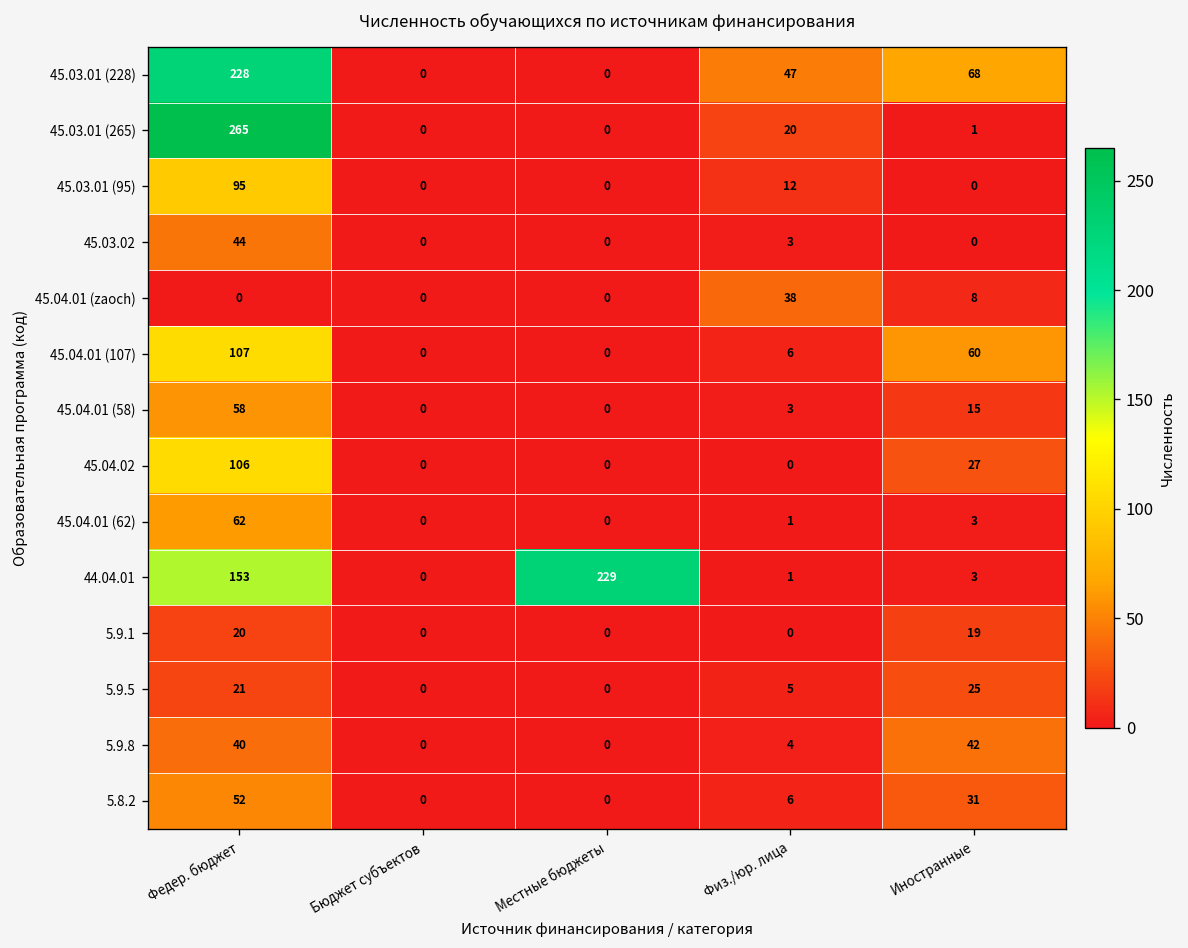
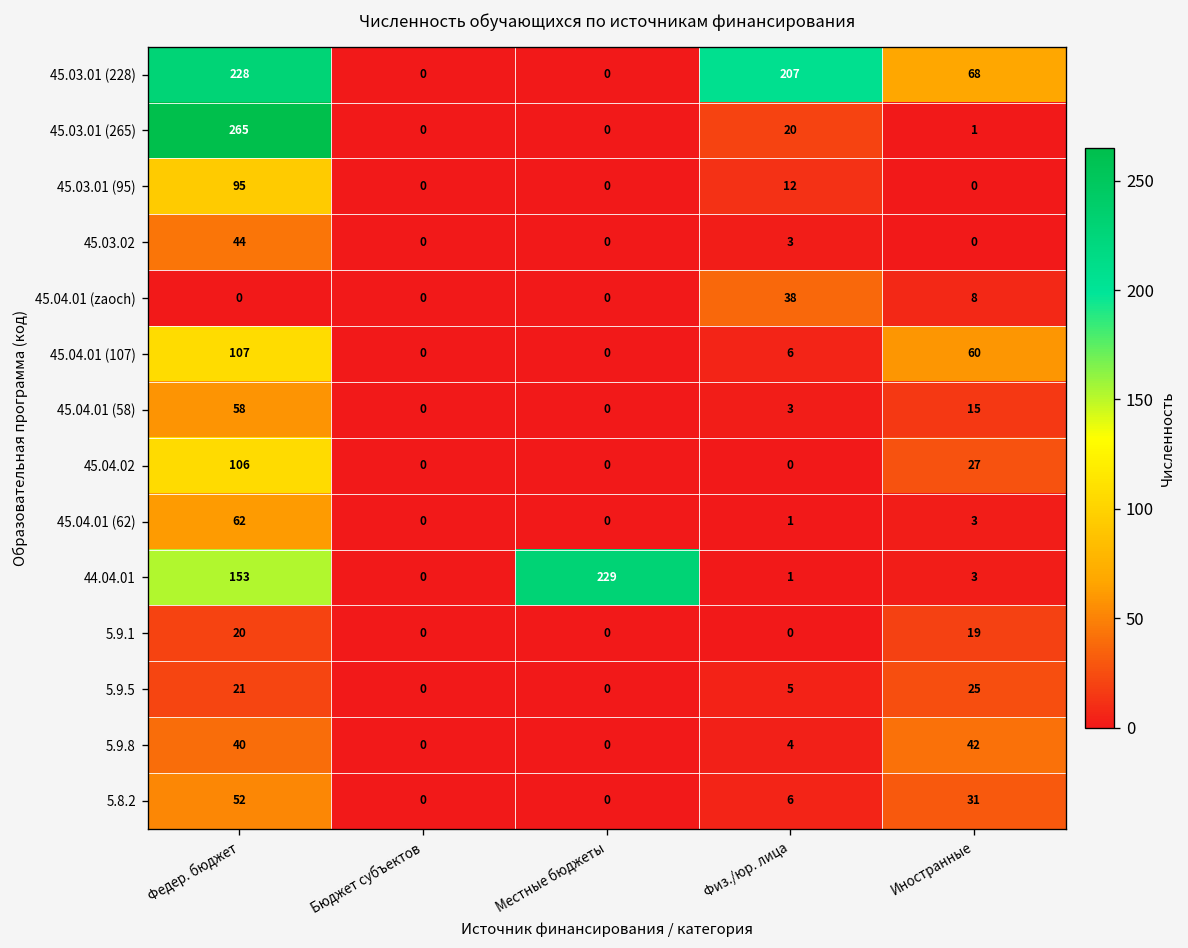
  {
    "45.03.01 (228)": {
      "Федер. бюджет": 228,
      "Бюджет субъектов": 0,
      "Местные бюджеты": 0,
-     "Физ./юр. лица": 47,
+     "Физ./юр. лица": 207,
      "Иностранные": 68
    },
    "45.03.01 (265)": {
      "Федер. бюджет": 265,
      "Бюджет субъектов": 0,
      "Местные бюджеты": 0,
      "Физ./юр. лица": 20,
      "Иностранные": 1
    },
    "45.03.01 (95)": {
      "Федер. бюджет": 95,
      "Бюджет субъектов": 0,
      "Местные бюджеты": 0,
      "Физ./юр. лица": 12,
      "Иностранные": 0
    },
    "45.03.02": {
      "Федер. бюджет": 44,
      "Бюджет субъектов": 0,
      "Местные бюджеты": 0,
      "Физ./юр. лица": 3,
      "Иностранные": 0
    },
    "45.04.01 (zaoch)": {
      "Федер. бюджет": 0,
      "Бюджет субъектов": 0,
      "Местные бюджеты": 0,
      "Физ./юр. лица": 38,
      "Иностранные": 8
    },
    "45.04.01 (107)": {
      "Федер. бюджет": 107,
      "Бюджет субъектов": 0,
      "Местные бюджеты": 0,
      "Физ./юр. лица": 6,
      "Иностранные": 60
    },
    "45.04.01 (58)": {
      "Федер. бюджет": 58,
      "Бюджет субъектов": 0,
      "Местные бюджеты": 0,
      "Физ./юр. лица": 3,
      "Иностранные": 15
    },
    "45.04.02": {
      "Федер. бюджет": 106,
      "Бюджет субъектов": 0,
      "Местные бюджеты": 0,
      "Физ./юр. лица": 0,
      "Иностранные": 27
    },
    "45.04.01 (62)": {
      "Федер. бюджет": 62,
      "Бюджет субъектов": 0,
      "Местные бюджеты": 0,
      "Физ./юр. лица": 1,
      "Иностранные": 3
    },
    "44.04.01": {
      "Федер. бюджет": 153,
      "Бюджет субъектов": 0,
      "Местные бюджеты": 229,
      "Физ./юр. лица": 1,
      "Иностранные": 3
    },
    "5.9.1": {
      "Федер. бюджет": 20,
      "Бюджет субъектов": 0,
      "Местные бюджеты": 0,
      "Физ./юр. лица": 0,
      "Иностранные": 19
    },
    "5.9.5": {
      "Федер. бюджет": 21,
      "Бюджет субъектов": 0,
      "Местные бюджеты": 0,
      "Физ./юр. лица": 5,
      "Иностранные": 25
    },
    "5.9.8": {
      "Федер. бюджет": 40,
      "Бюджет субъектов": 0,
      "Местные бюджеты": 0,
      "Физ./юр. лица": 4,
      "Иностранные": 42
    },
    "5.8.2": {
      "Федер. бюджет": 52,
      "Бюджет субъектов": 0,
      "Местные бюджеты": 0,
      "Физ./юр. лица": 6,
      "Иностранные": 31
    }
  }
